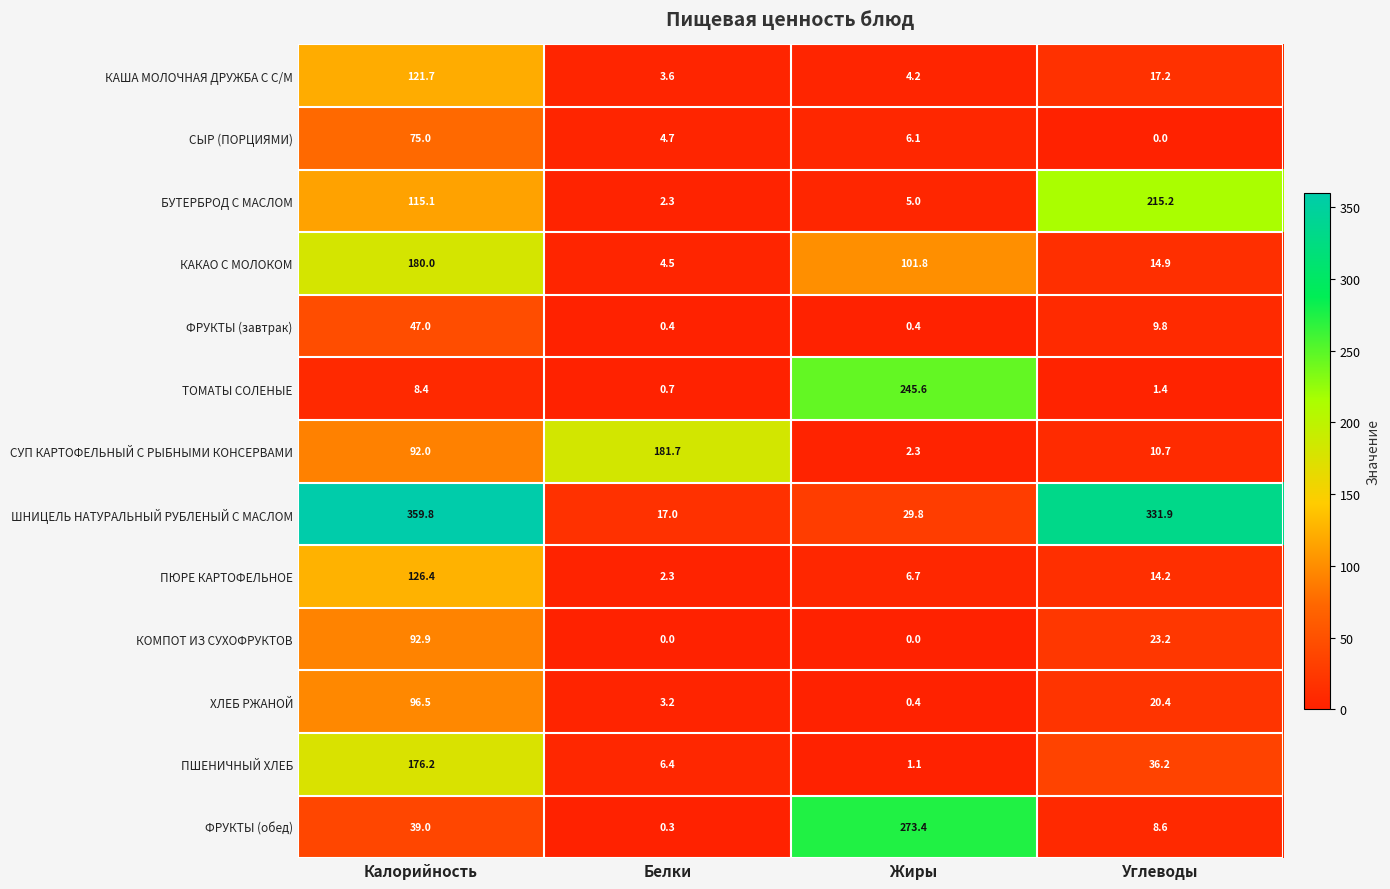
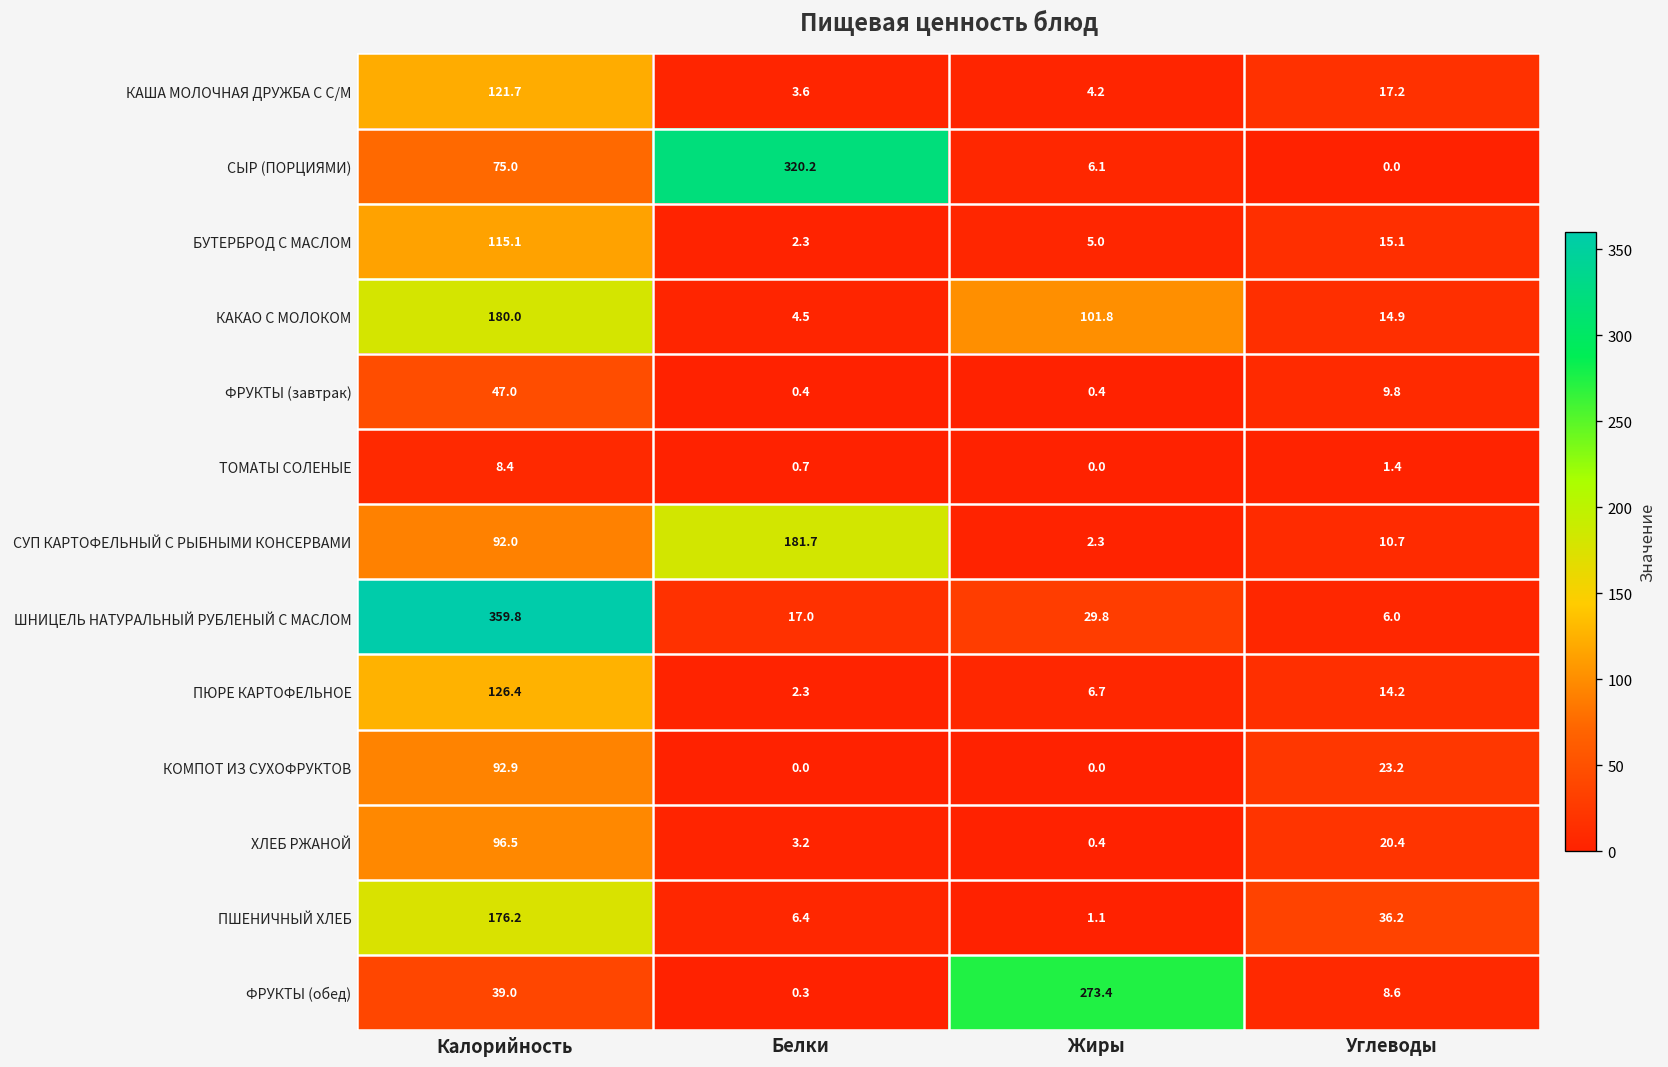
  {
    "КАША МОЛОЧНАЯ ДРУЖБА С С/М": {
      "Калорийность": 121.7,
      "Белки": 3.6,
      "Жиры": 4.2,
      "Углеводы": 17.2
    },
    "СЫР (ПОРЦИЯМИ)": {
      "Калорийность": 75.0,
-     "Белки": 4.7,
+     "Белки": 320.2,
      "Жиры": 6.1,
      "Углеводы": 0.0
    },
    "БУТЕРБРОД С МАСЛОМ": {
      "Калорийность": 115.1,
      "Белки": 2.3,
      "Жиры": 5.0,
-     "Углеводы": 215.2
+     "Углеводы": 15.1
    },
    "КАКАО С МОЛОКОМ": {
      "Калорийность": 180.0,
      "Белки": 4.5,
      "Жиры": 101.8,
      "Углеводы": 14.9
    },
    "ФРУКТЫ (завтрак)": {
      "Калорийность": 47.0,
      "Белки": 0.4,
      "Жиры": 0.4,
      "Углеводы": 9.8
    },
    "ТОМАТЫ СОЛЕНЫЕ": {
      "Калорийность": 8.4,
      "Белки": 0.7,
-     "Жиры": 245.6,
+     "Жиры": 0.0,
      "Углеводы": 1.4
    },
    "СУП КАРТОФЕЛЬНЫЙ С РЫБНЫМИ КОНСЕРВАМИ": {
      "Калорийность": 92.0,
      "Белки": 181.7,
      "Жиры": 2.3,
      "Углеводы": 10.7
    },
    "ШНИЦЕЛЬ НАТУРАЛЬНЫЙ РУБЛЕНЫЙ С МАСЛОМ": {
      "Калорийность": 359.8,
      "Белки": 17.0,
      "Жиры": 29.8,
-     "Углеводы": 331.9
+     "Углеводы": 6.0
    },
    "ПЮРЕ КАРТОФЕЛЬНОЕ": {
      "Калорийность": 126.4,
      "Белки": 2.3,
      "Жиры": 6.7,
      "Углеводы": 14.2
    },
    "КОМПОТ ИЗ СУХОФРУКТОВ": {
      "Калорийность": 92.9,
      "Белки": 0.0,
      "Жиры": 0.0,
      "Углеводы": 23.2
    },
    "ХЛЕБ РЖАНОЙ": {
      "Калорийность": 96.5,
      "Белки": 3.2,
      "Жиры": 0.4,
      "Углеводы": 20.4
    },
    "ПШЕНИЧНЫЙ ХЛЕБ": {
      "Калорийность": 176.2,
      "Белки": 6.4,
      "Жиры": 1.1,
      "Углеводы": 36.2
    },
    "ФРУКТЫ (обед)": {
      "Калорийность": 39.0,
      "Белки": 0.3,
      "Жиры": 273.4,
      "Углеводы": 8.6
    }
  }
